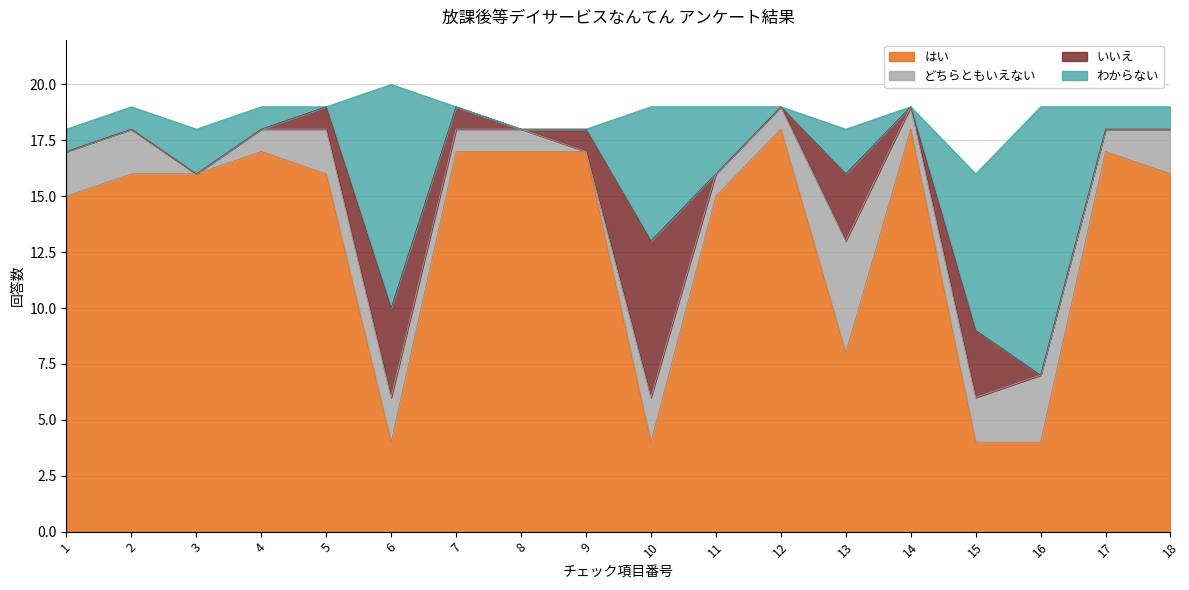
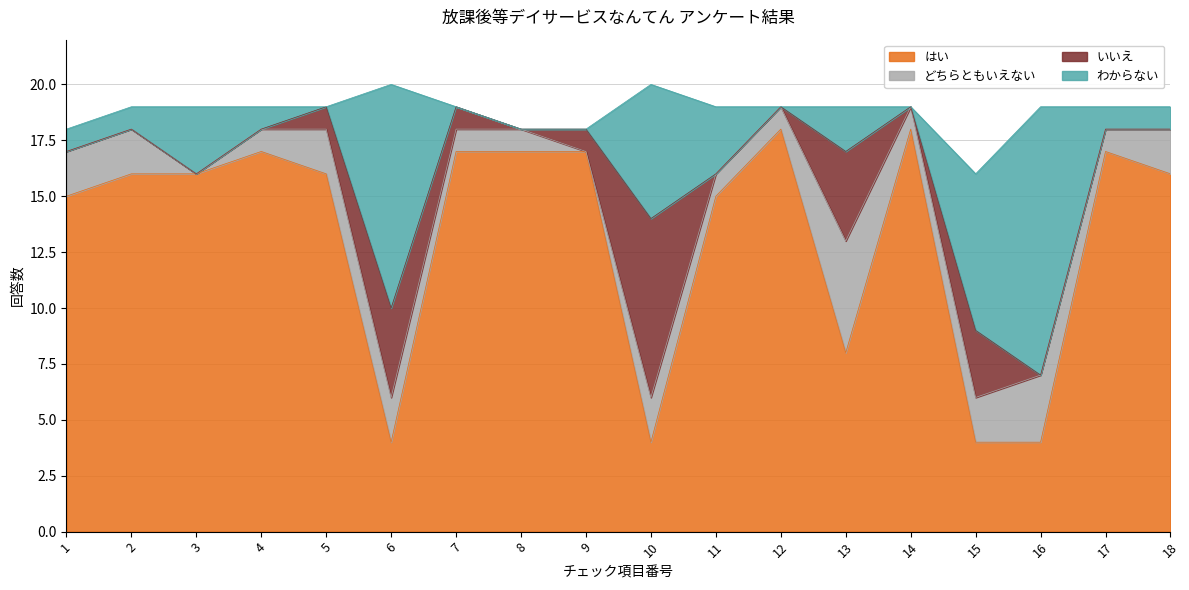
  {
    "はい": {
      "1": 15,
      "2": 16,
      "4": 17,
      "5": 16,
      "6": 4,
      "7": 17,
      "8": 17,
      "10": 4,
      "11": 15,
      "12": 18,
      "13": 8,
      "14": 18,
      "15": 4,
      "16": 4,
      "17": 17,
      "18": 16
    },
    "どちらともいえない": {
      "5": 2,
      "6": 2,
      "7": 1,
      "10": 2,
      "13": 5,
      "15": 2
    },
    "いいえ": {
      "6": 4,
-     "10": 7,
-     "13": 3,
+     "10": 8,
+     "13": 4,
      "15": 3
    },
    "わからない": {
      "1": 1,
      "2": 1,
-     "3": 2,
+     "3": 3,
      "4": 1,
      "6": 10,
      "10": 6,
      "11": 3,
      "13": 2,
      "15": 7,
      "16": 12,
      "17": 1,
      "18": 1
    }
  }
